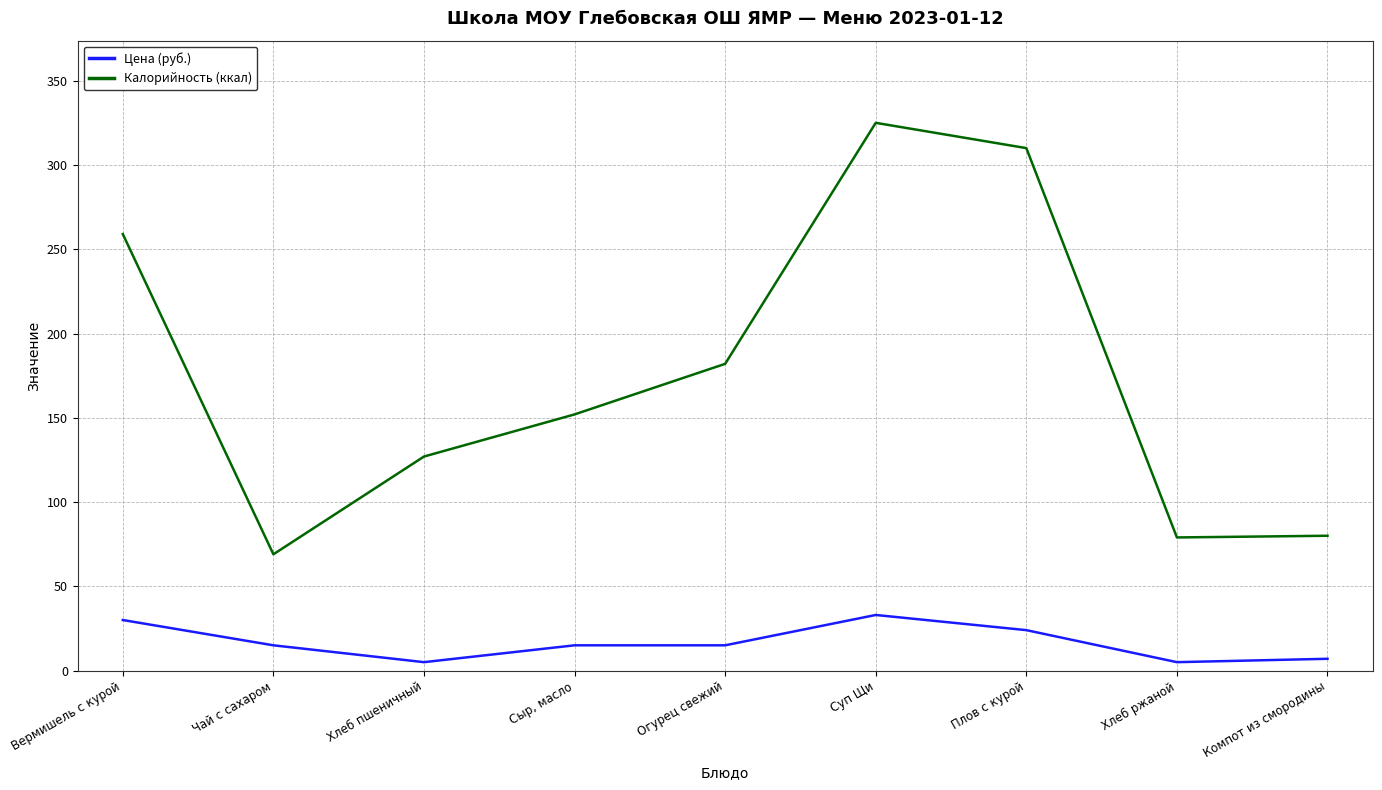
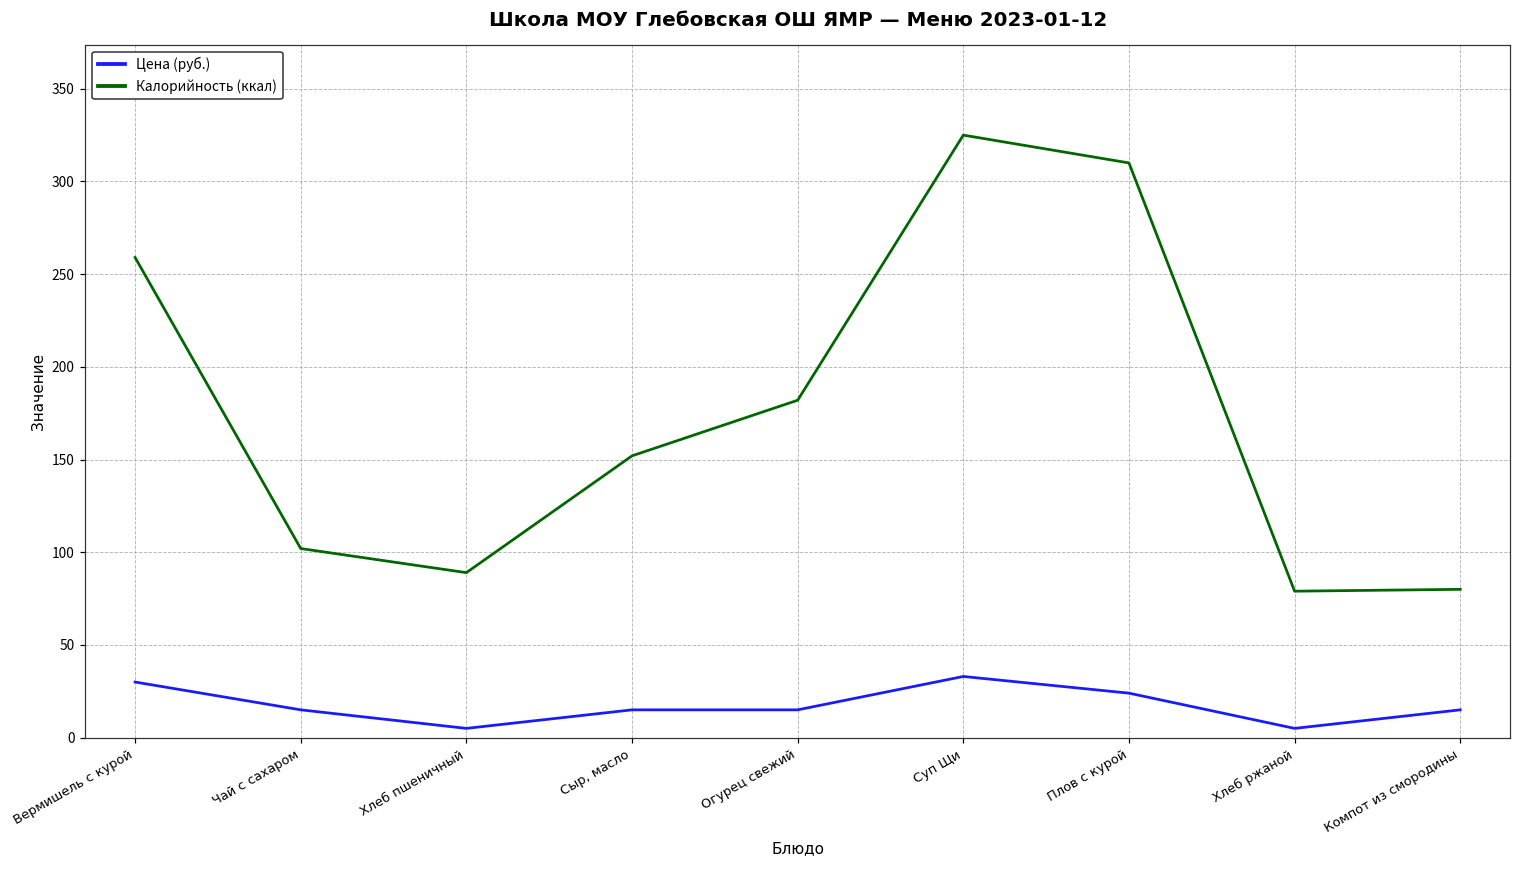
  {
    "Цена (руб.)": {
      "Вермишель с курой": 30,
      "Чай с сахаром": 15,
      "Хлеб пшеничный": 5,
      "Сыр, масло": 15,
      "Огурец свежий": 15,
      "Суп Щи": 33,
      "Плов с курой": 24,
      "Хлеб ржаной": 5,
-     "Компот из смородины": 7
+     "Компот из смородины": 15
    },
    "Калорийность (ккал)": {
      "Вермишель с курой": 259,
-     "Чай с сахаром": 69,
-     "Хлеб пшеничный": 127,
+     "Чай с сахаром": 102,
+     "Хлеб пшеничный": 89,
      "Сыр, масло": 152,
      "Огурец свежий": 182,
      "Суп Щи": 325,
      "Плов с курой": 310,
      "Хлеб ржаной": 79,
      "Компот из смородины": 80
    }
  }
